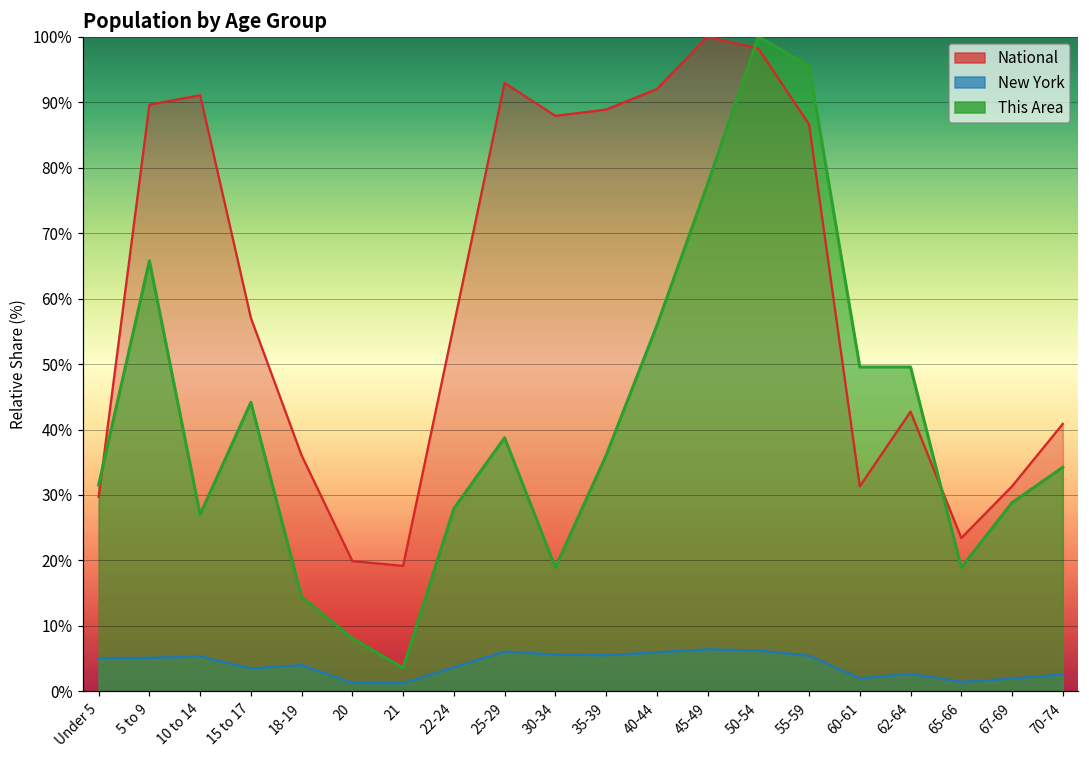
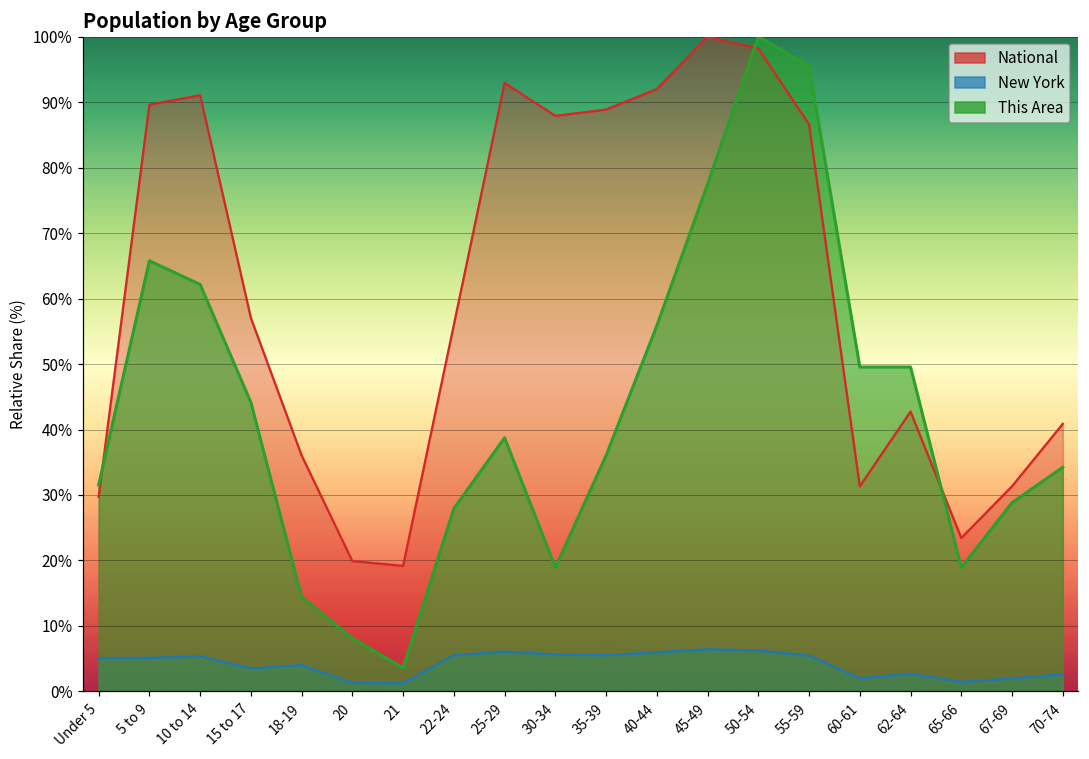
  {
    "National": {
      "Under 5": "30%",
      "5 to 9": "90%",
      "10 to 14": "91%",
      "15 to 17": "57%",
      "18-19": "36%",
      "20": "20%",
      "21": "19%",
      "22-24": "56%",
      "25-29": "93%",
      "30-34": "88%",
      "35-39": "89%",
      "40-44": "92%",
      "45-49": "100%",
      "50-54": "98%",
      "55-59": "87%",
      "60-61": "31%",
      "62-64": "43%",
      "65-66": "23%",
      "67-69": "31%",
      "70-74": "41%"
    },
    "New York": {
      "Under 5": "5%",
      "5 to 9": "5%",
      "10 to 14": "5%",
      "15 to 17": "3%",
      "18-19": "4%",
      "20": "1%",
      "21": "1%",
-     "22-24": "4%",
+     "22-24": "6%",
      "25-29": "6%",
      "30-34": "6%",
      "35-39": "6%",
      "40-44": "6%",
      "45-49": "6%",
      "50-54": "6%",
      "55-59": "5%",
      "60-61": "2%",
      "62-64": "3%",
      "65-66": "1%",
      "67-69": "2%",
      "70-74": "3%"
    },
    "This Area": {
      "Under 5": "32%",
      "5 to 9": "66%",
-     "10 to 14": "27%",
+     "10 to 14": "62%",
      "15 to 17": "44%",
      "18-19": "14%",
      "20": "8%",
      "21": "4%",
      "22-24": "28%",
      "25-29": "39%",
      "30-34": "19%",
      "35-39": "36%",
      "40-44": "56%",
      "45-49": "77%",
      "50-54": "100%",
      "55-59": "95%",
      "60-61": "50%",
      "62-64": "50%",
      "65-66": "19%",
      "67-69": "29%",
      "70-74": "34%"
    }
  }
